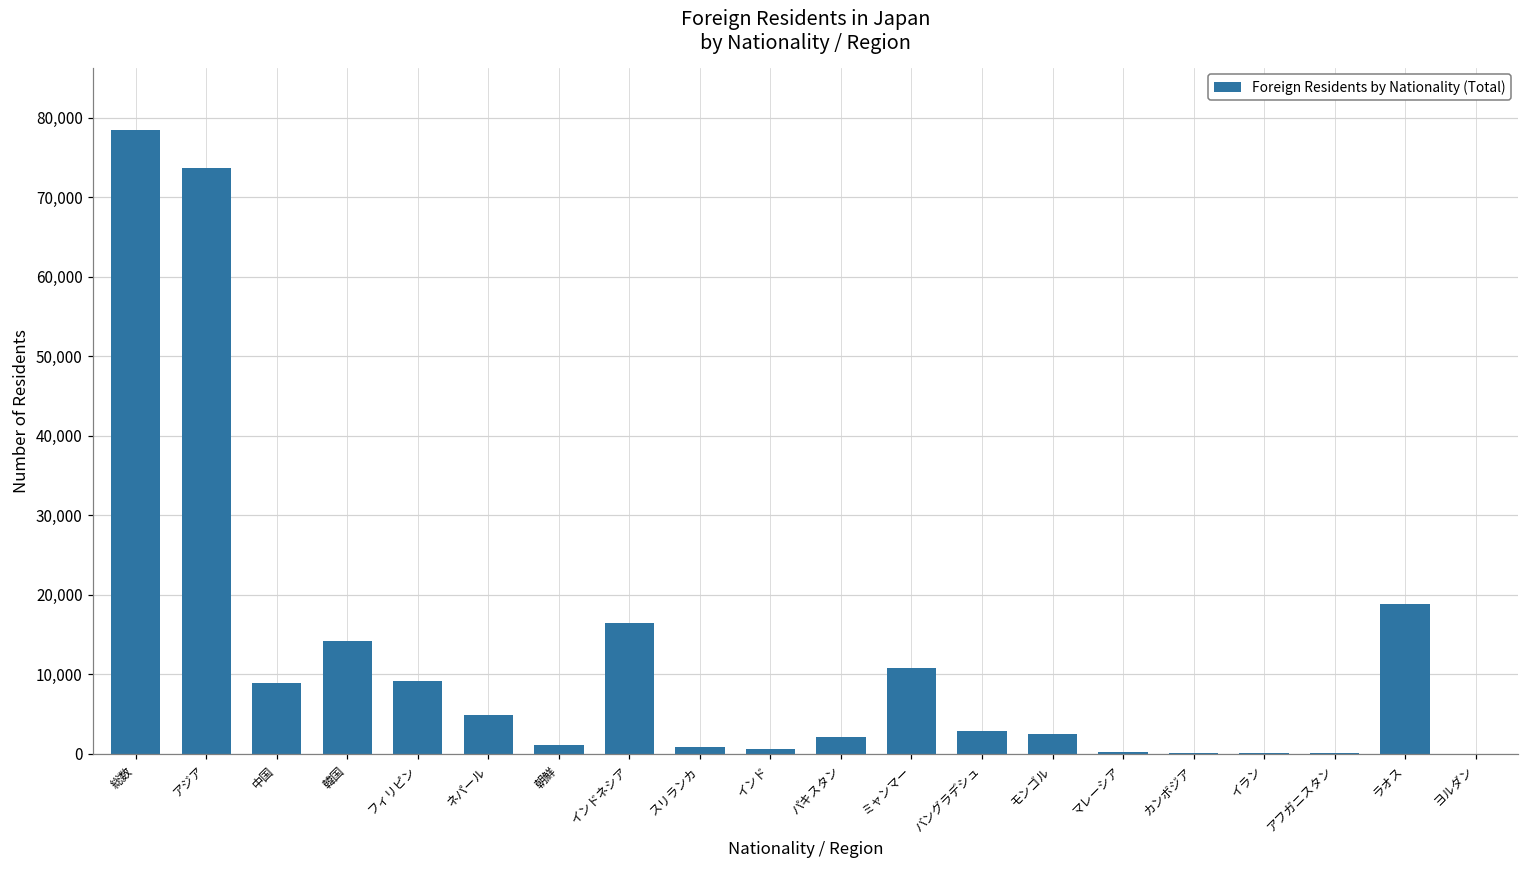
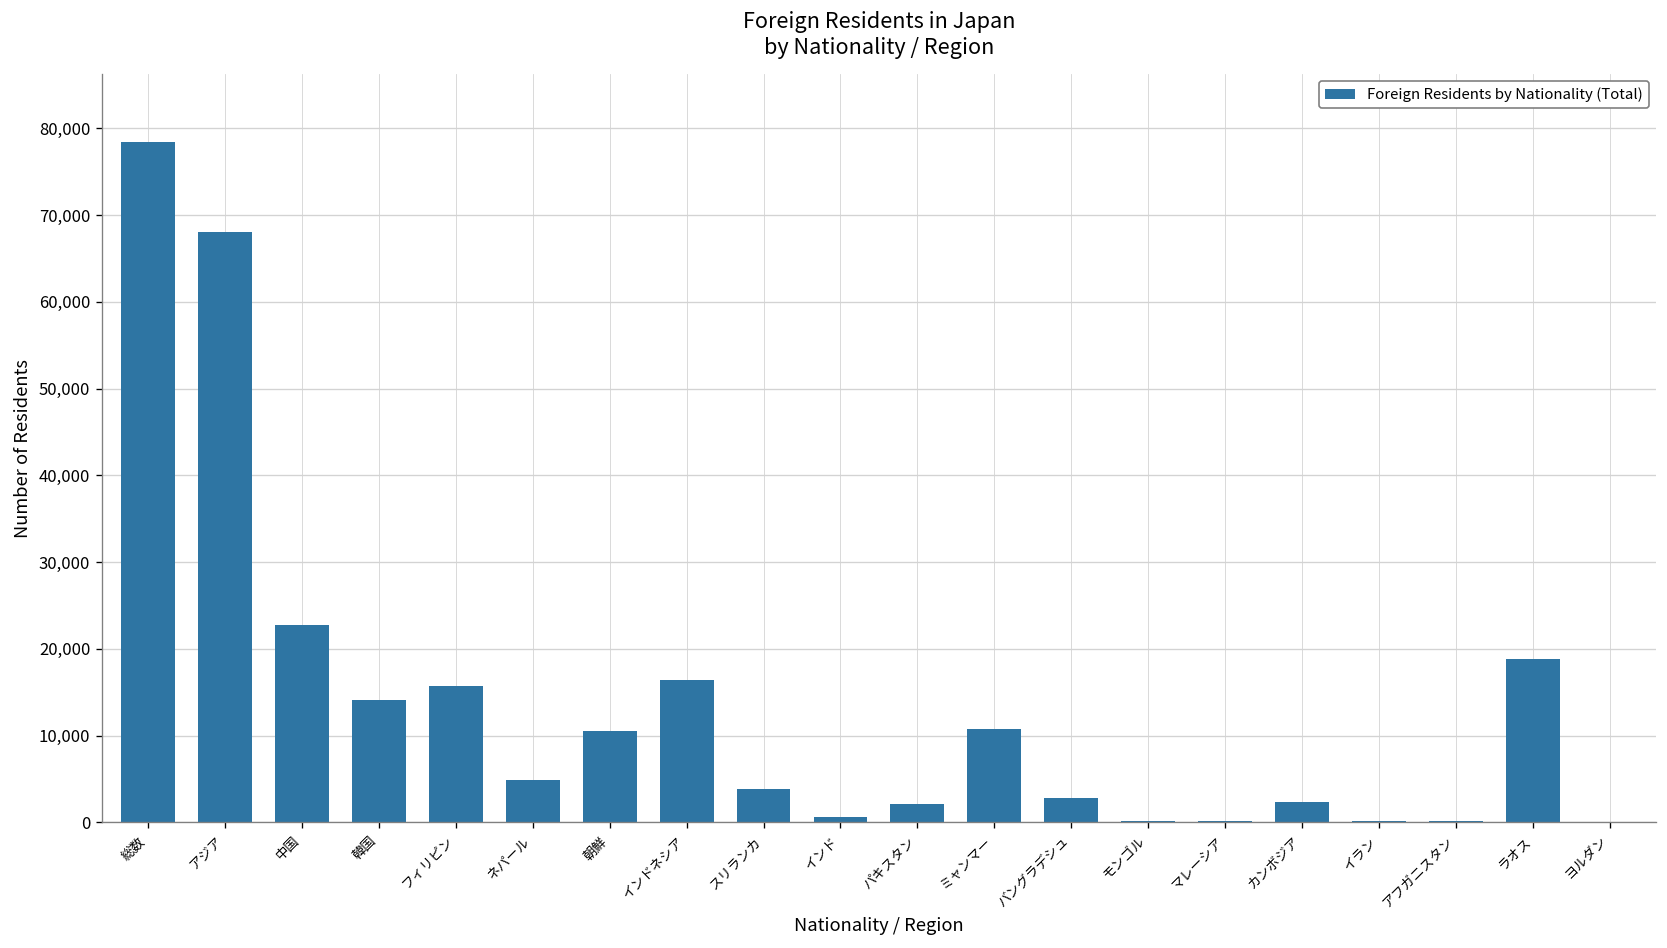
  {
    "総数": "78,000",
-   "アジア": "74,000",
-   "中国": "9,000",
+   "アジア": "68,000",
+   "中国": "23,000",
    "韓国": "14,000",
-   "フィリピン": "9,000",
+   "フィリピン": "16,000",
    "ネパール": "5,000",
-   "朝鮮": "1,000",
+   "朝鮮": "11,000",
    "インドネシア": "16,000",
-   "スリランカ": "1,000",
+   "スリランカ": "4,000",
    "インド": "1,000",
    "パキスタン": "2,000",
    "ミャンマー": "11,000",
    "バングラデシュ": "3,000",
-   "モンゴル": "2,000",
-   "カンボジア": "0",
+   "モンゴル": "0",
+   "カンボジア": "2,000",
    "ラオス": "19,000"
  }
